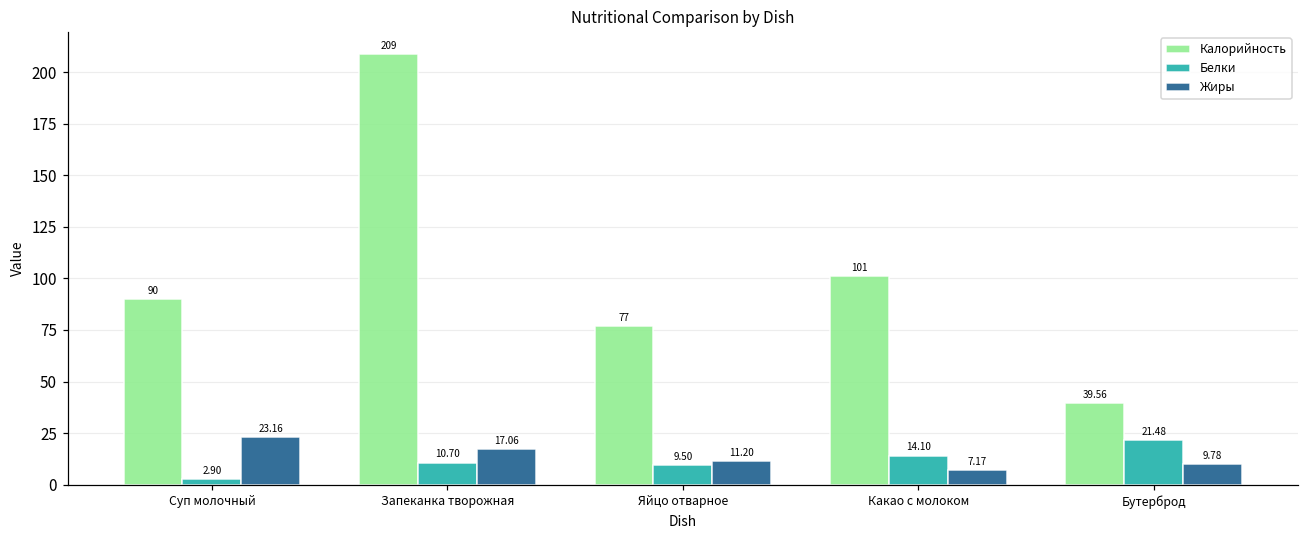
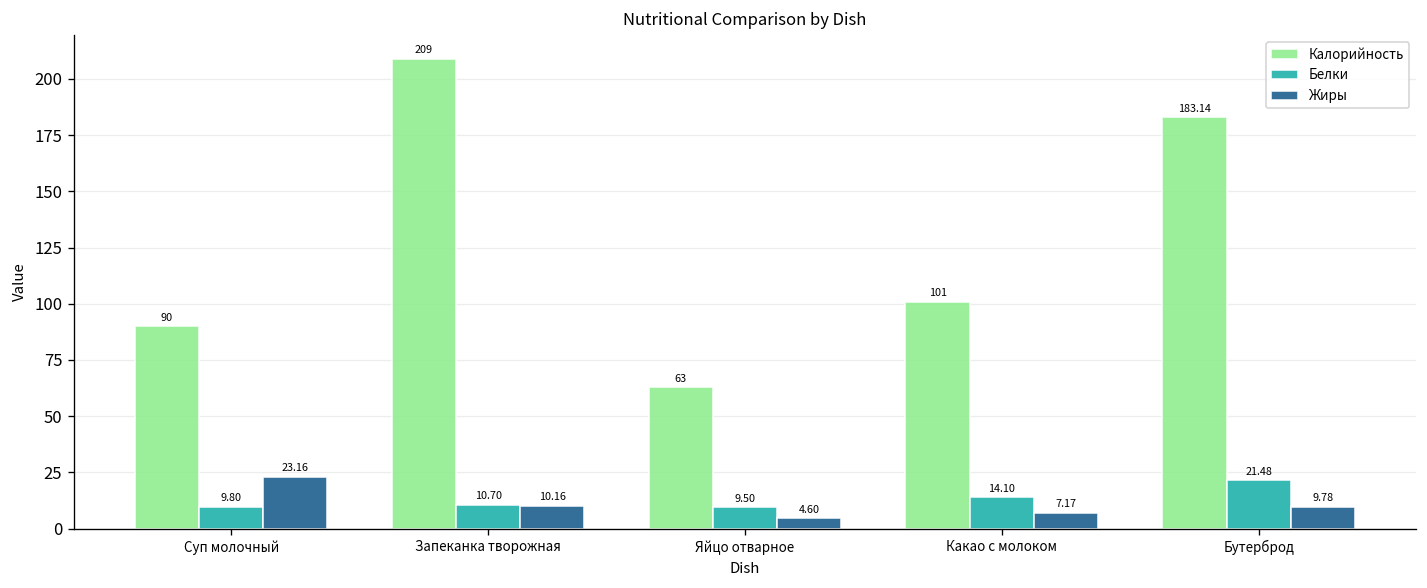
  {
    "Калорийность": {
      "Суп молочный": 90,
      "Запеканка творожная": 209,
-     "Яйцо отварное": 77,
+     "Яйцо отварное": 63,
      "Какао с молоком": 101,
-     "Бутерброд": 39.56
+     "Бутерброд": 183.14
    },
    "Белки": {
-     "Суп молочный": 2.90,
+     "Суп молочный": 9.80,
      "Запеканка творожная": 10.70,
      "Яйцо отварное": 9.50,
      "Какао с молоком": 14.10,
      "Бутерброд": 21.48
    },
    "Жиры": {
      "Суп молочный": 23.16,
-     "Запеканка творожная": 17.06,
-     "Яйцо отварное": 11.20,
+     "Запеканка творожная": 10.16,
+     "Яйцо отварное": 4.60,
      "Какао с молоком": 7.17,
      "Бутерброд": 9.78
    }
  }
